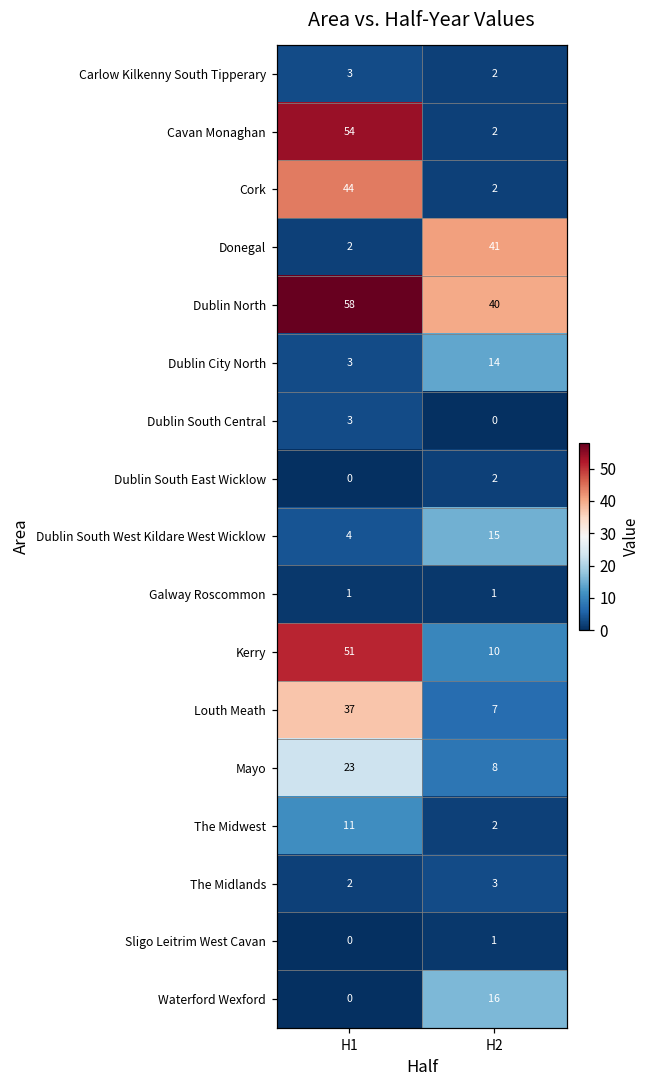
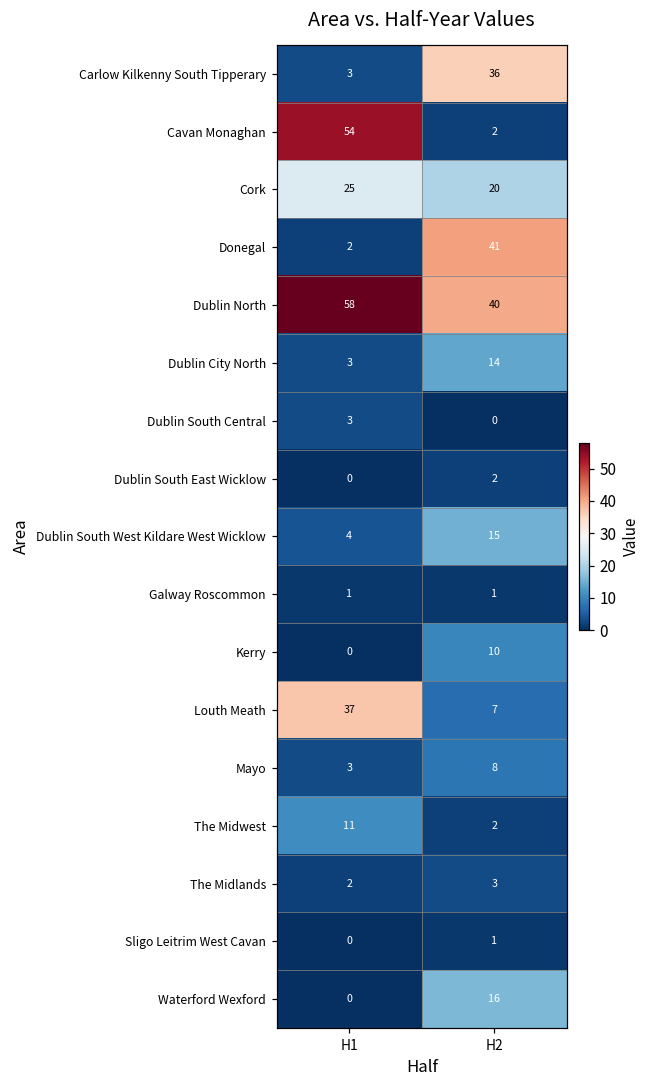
  {
    "Carlow Kilkenny South Tipperary": {
      "H1": 3,
-     "H2": 2
+     "H2": 36
    },
    "Cavan Monaghan": {
      "H1": 54,
      "H2": 2
    },
    "Cork": {
-     "H1": 44,
-     "H2": 2
+     "H1": 25,
+     "H2": 20
    },
    "Donegal": {
      "H1": 2,
      "H2": 41
    },
    "Dublin North": {
      "H1": 58,
      "H2": 40
    },
    "Dublin City North": {
      "H1": 3,
      "H2": 14
    },
    "Dublin South Central": {
      "H1": 3,
      "H2": 0
    },
    "Dublin South East Wicklow": {
      "H1": 0,
      "H2": 2
    },
    "Dublin South West Kildare West Wicklow": {
      "H1": 4,
      "H2": 15
    },
    "Galway Roscommon": {
      "H1": 1,
      "H2": 1
    },
    "Kerry": {
-     "H1": 51,
+     "H1": 0,
      "H2": 10
    },
    "Louth Meath": {
      "H1": 37,
      "H2": 7
    },
    "Mayo": {
-     "H1": 23,
+     "H1": 3,
      "H2": 8
    },
    "The Midwest": {
      "H1": 11,
      "H2": 2
    },
    "The Midlands": {
      "H1": 2,
      "H2": 3
    },
    "Sligo Leitrim West Cavan": {
      "H1": 0,
      "H2": 1
    },
    "Waterford Wexford": {
      "H1": 0,
      "H2": 16
    }
  }
